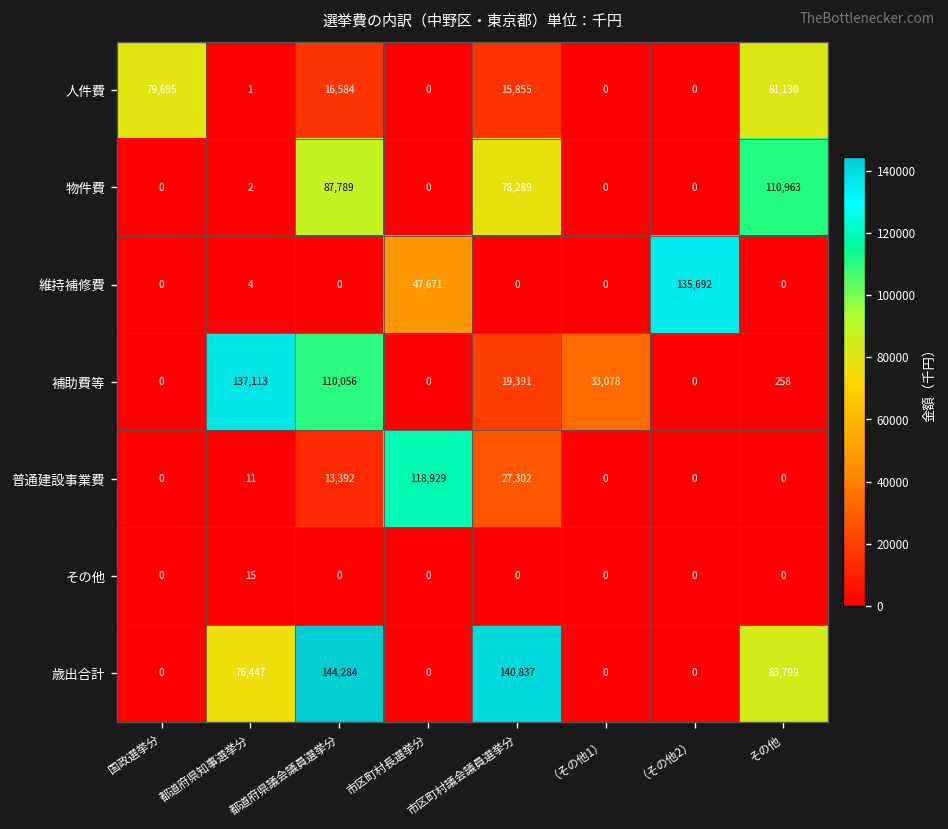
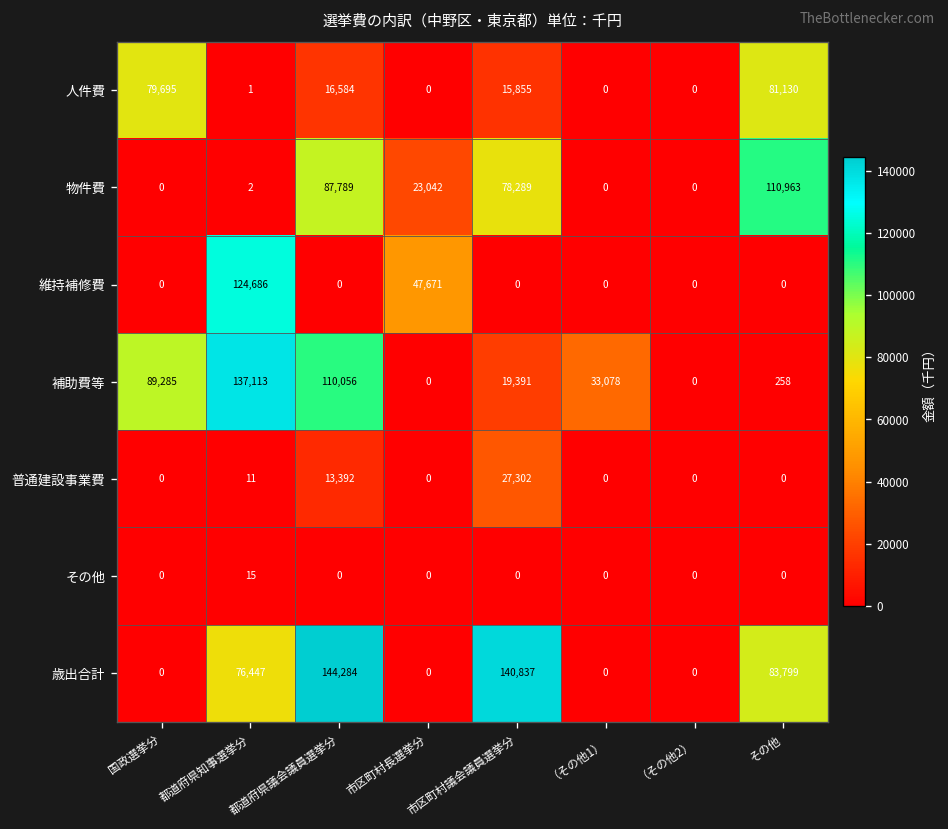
  {
    "人件費": {
      "国政選挙分": "79,695",
      "都道府県知事選挙分": "1",
      "都道府県議会議員選挙分": "16,584",
      "市区町村長選挙分": "0",
      "市区町村議会議員選挙分": "15,855",
      "（その他1）": "0",
      "（その他2）": "0",
      "その他": "81,130"
    },
    "物件費": {
      "国政選挙分": "0",
      "都道府県知事選挙分": "2",
      "都道府県議会議員選挙分": "87,789",
-     "市区町村長選挙分": "0",
+     "市区町村長選挙分": "23,042",
      "市区町村議会議員選挙分": "78,289",
      "（その他1）": "0",
      "（その他2）": "0",
      "その他": "110,963"
    },
    "維持補修費": {
      "国政選挙分": "0",
-     "都道府県知事選挙分": "4",
+     "都道府県知事選挙分": "124,686",
      "都道府県議会議員選挙分": "0",
      "市区町村長選挙分": "47,671",
      "市区町村議会議員選挙分": "0",
      "（その他1）": "0",
-     "（その他2）": "135,692",
+     "（その他2）": "0",
      "その他": "0"
    },
    "補助費等": {
-     "国政選挙分": "0",
+     "国政選挙分": "89,285",
      "都道府県知事選挙分": "137,113",
      "都道府県議会議員選挙分": "110,056",
      "市区町村長選挙分": "0",
      "市区町村議会議員選挙分": "19,391",
      "（その他1）": "33,078",
      "（その他2）": "0",
      "その他": "258"
    },
    "普通建設事業費": {
      "国政選挙分": "0",
      "都道府県知事選挙分": "11",
      "都道府県議会議員選挙分": "13,392",
-     "市区町村長選挙分": "118,929",
+     "市区町村長選挙分": "0",
      "市区町村議会議員選挙分": "27,302",
      "（その他1）": "0",
      "（その他2）": "0",
      "その他": "0"
    },
    "その他": {
      "国政選挙分": "0",
      "都道府県知事選挙分": "15",
      "都道府県議会議員選挙分": "0",
      "市区町村長選挙分": "0",
      "市区町村議会議員選挙分": "0",
      "（その他1）": "0",
      "（その他2）": "0",
      "その他": "0"
    },
    "歳出合計": {
      "国政選挙分": "0",
      "都道府県知事選挙分": "76,447",
      "都道府県議会議員選挙分": "144,284",
      "市区町村長選挙分": "0",
      "市区町村議会議員選挙分": "140,837",
      "（その他1）": "0",
      "（その他2）": "0",
      "その他": "83,799"
    }
  }
